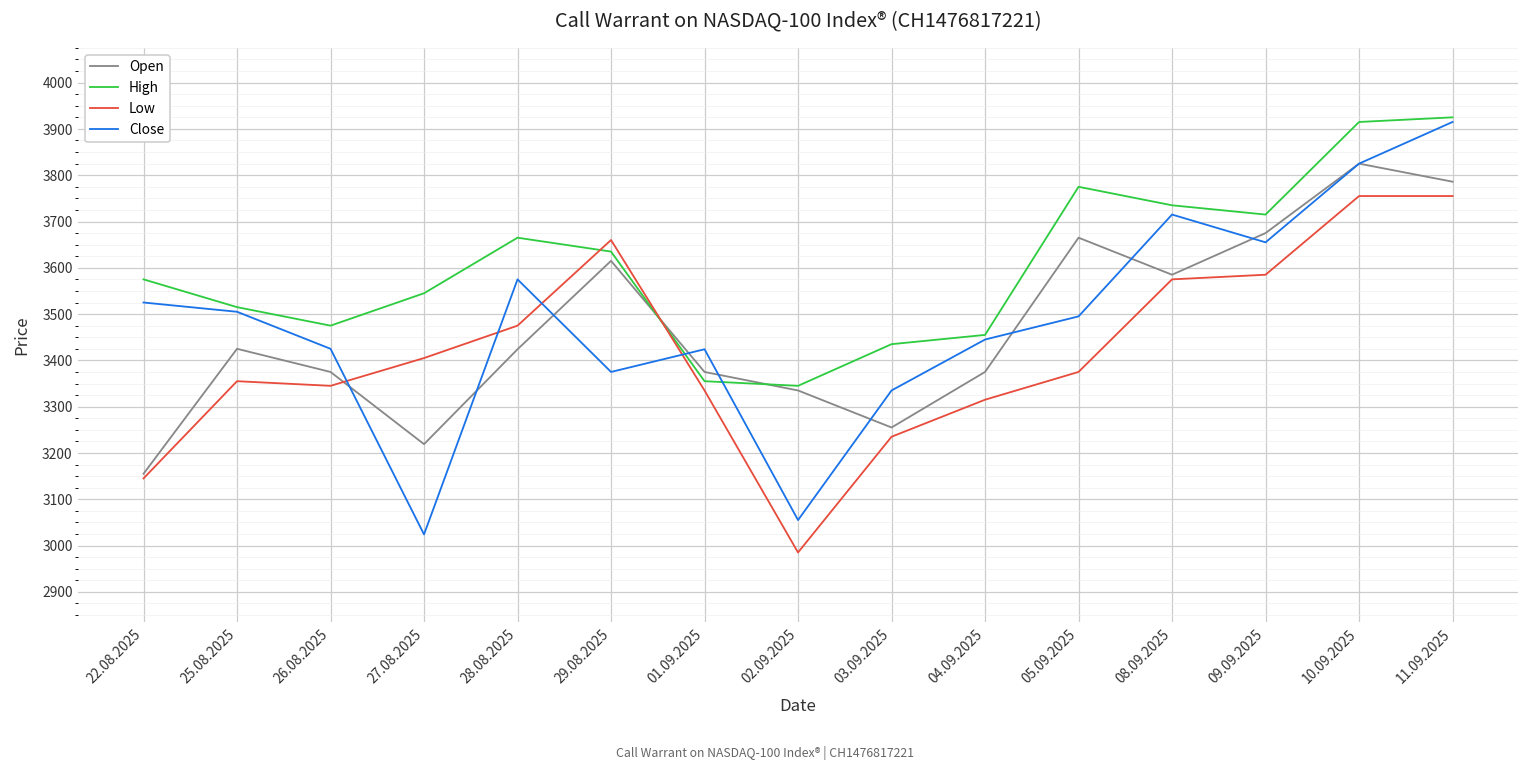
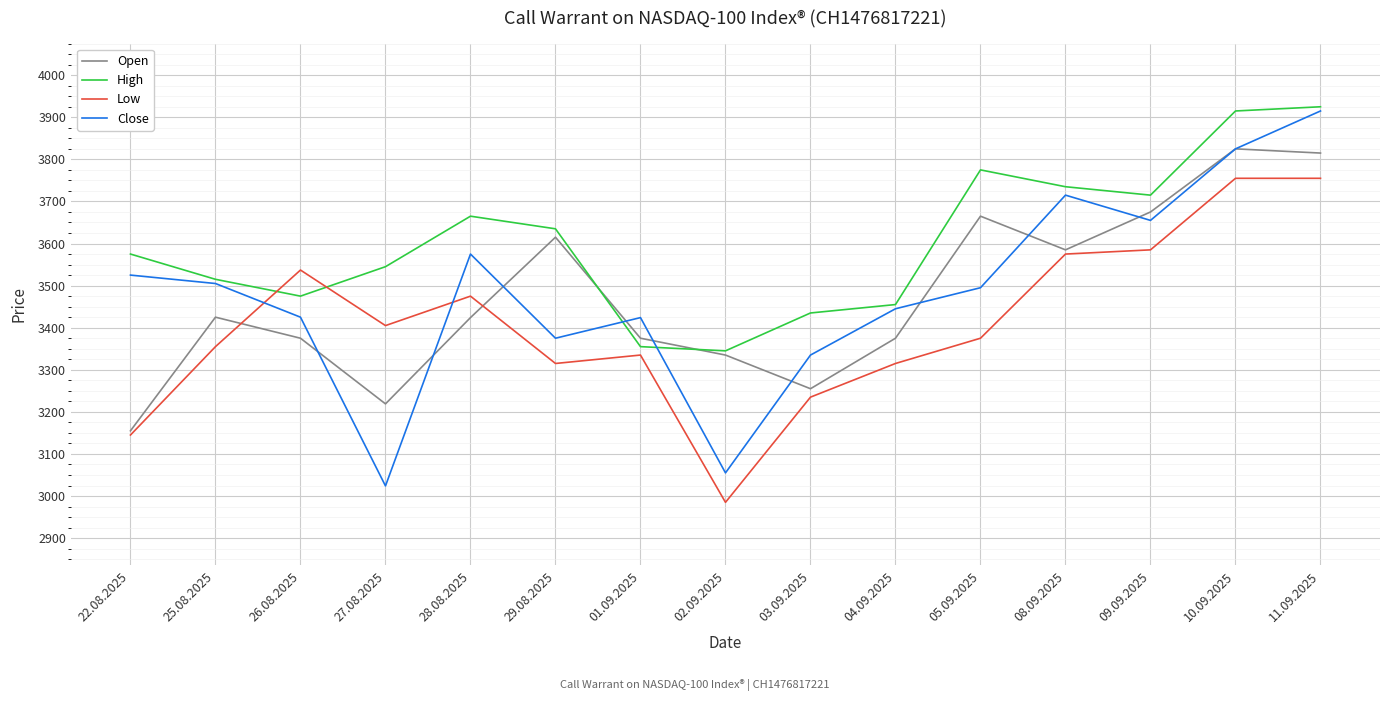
  {
    "Open": {
      "22.08.2025": 3160,
      "25.08.2025": 3430,
      "26.08.2025": 3380,
      "27.08.2025": 3220,
      "28.08.2025": 3420,
      "29.08.2025": 3620,
      "01.09.2025": 3380,
      "02.09.2025": 3340,
      "03.09.2025": 3260,
      "04.09.2025": 3380,
      "05.09.2025": 3670,
      "08.09.2025": 3590,
      "09.09.2025": 3680,
-     "11.09.2025": 3790
+     "11.09.2025": 3820
    },
    "High": {
      "22.08.2025": 3580,
      "25.08.2025": 3520,
      "26.08.2025": 3480,
      "27.08.2025": 3550,
      "28.08.2025": 3670,
      "29.08.2025": 3640,
      "01.09.2025": 3360,
      "02.09.2025": 3350,
      "03.09.2025": 3440,
      "04.09.2025": 3460,
      "05.09.2025": 3780,
      "08.09.2025": 3740,
      "09.09.2025": 3720,
      "10.09.2025": 3920,
      "11.09.2025": 3930
    },
    "Low": {
      "22.08.2025": 3150,
      "25.08.2025": 3360,
-     "26.08.2025": 3350,
+     "26.08.2025": 3540,
      "27.08.2025": 3410,
      "28.08.2025": 3480,
-     "29.08.2025": 3660,
+     "29.08.2025": 3320,
      "01.09.2025": 3340,
      "02.09.2025": 2990,
      "03.09.2025": 3240,
      "04.09.2025": 3320,
      "05.09.2025": 3380,
      "08.09.2025": 3580,
      "09.09.2025": 3590,
      "10.09.2025": 3760,
      "11.09.2025": 3760
    },
    "Close": {
      "22.08.2025": 3530,
      "25.08.2025": 3510,
      "26.08.2025": 3430,
      "27.08.2025": 3020,
      "28.08.2025": 3580,
      "29.08.2025": 3380,
      "01.09.2025": 3420,
      "02.09.2025": 3060,
      "03.09.2025": 3340,
      "04.09.2025": 3450,
      "05.09.2025": 3500,
      "08.09.2025": 3720,
      "09.09.2025": 3660,
      "11.09.2025": 3920
    }
  }
